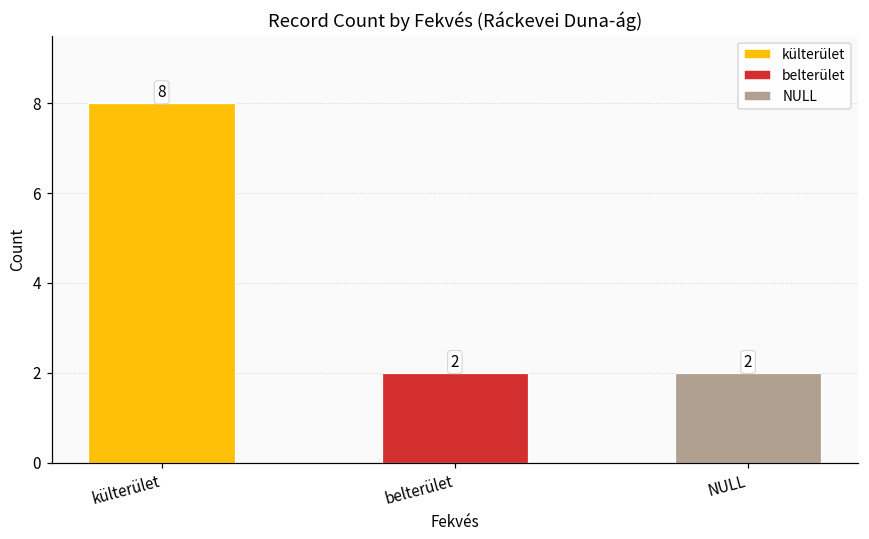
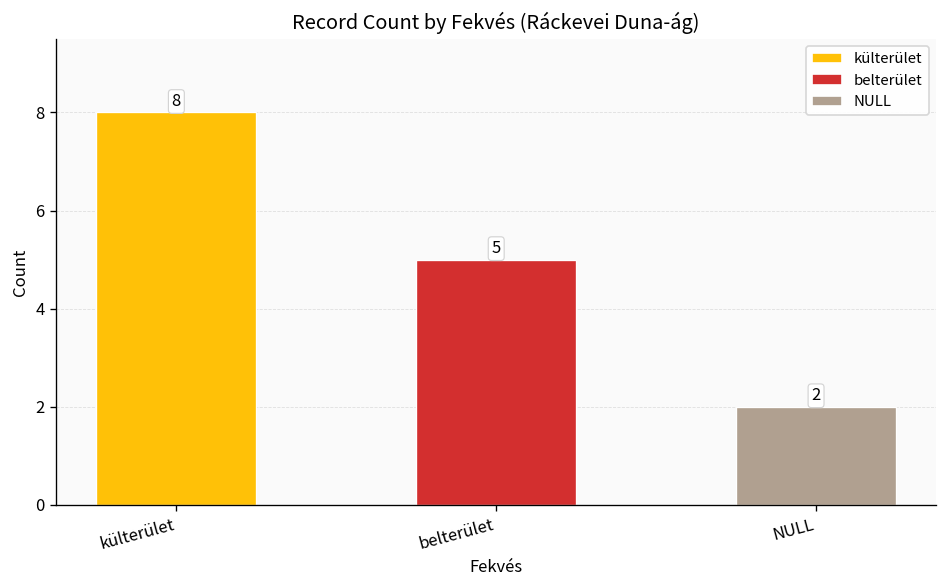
  {
-   "belterület": 2
+   "belterület": 5
  }
